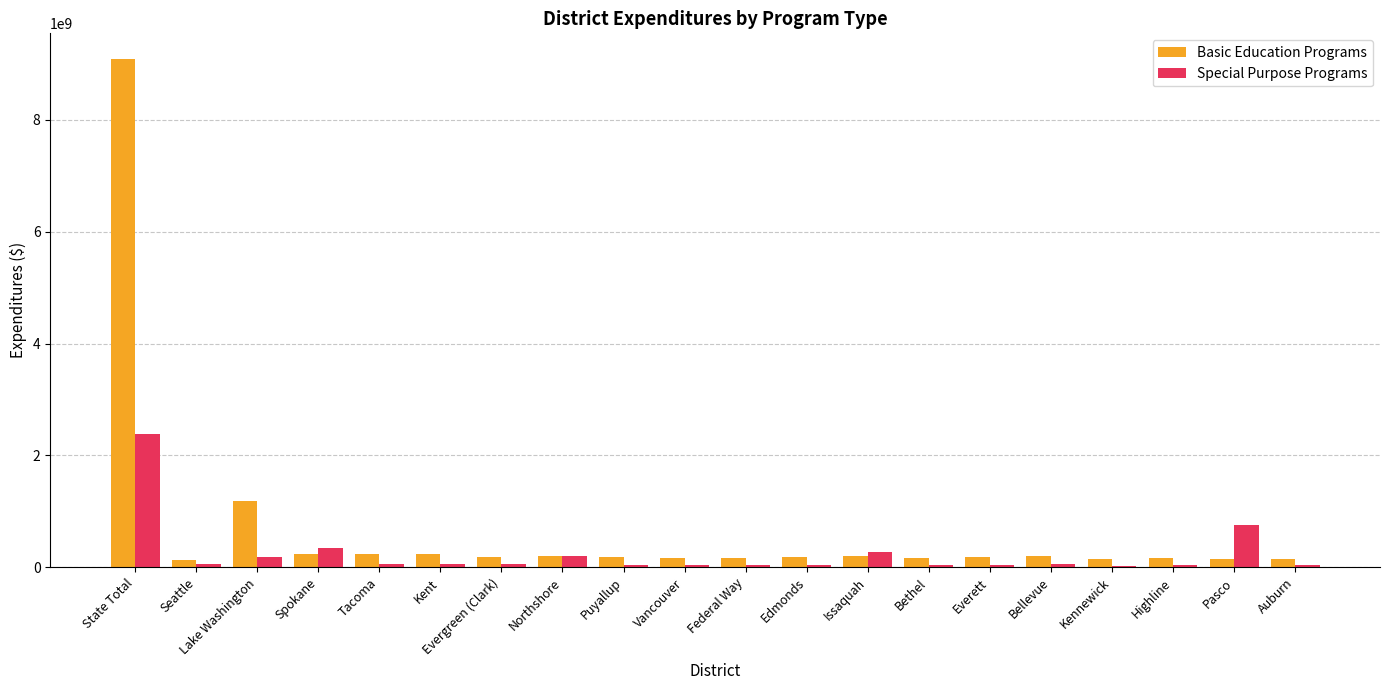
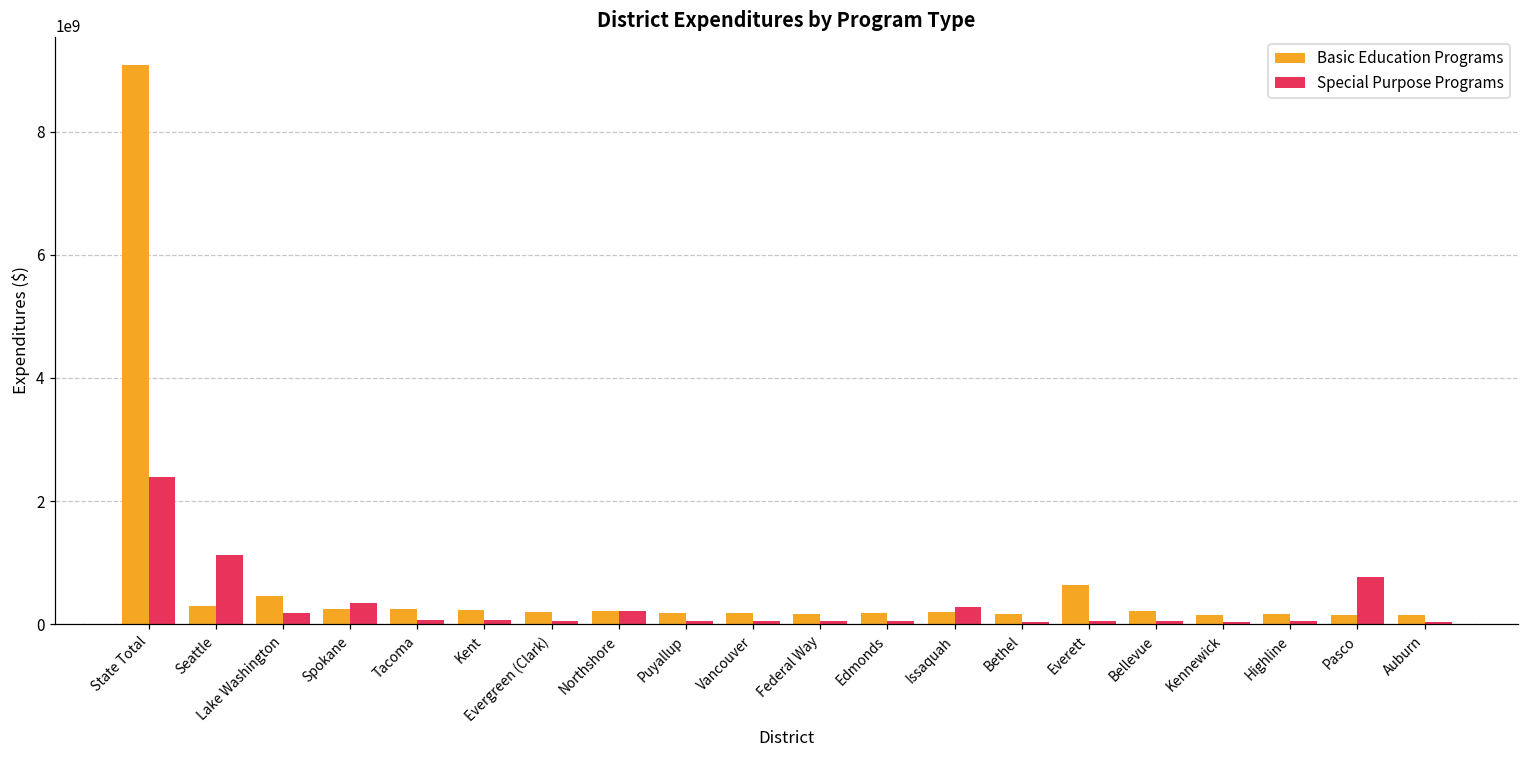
  {
    "Basic Education Programs": {
      "State Total": 9100000000,
-     "Seattle": 100000000,
-     "Lake Washington": 1200000000,
+     "Seattle": 300000000,
+     "Lake Washington": 500000000,
      "Spokane": 200000000,
      "Tacoma": 200000000,
      "Kent": 200000000,
      "Evergreen (Clark)": 200000000,
      "Northshore": 200000000,
      "Puyallup": 200000000,
      "Vancouver": 200000000,
      "Federal Way": 200000000,
      "Edmonds": 200000000,
      "Issaquah": 200000000,
      "Bethel": 200000000,
-     "Everett": 200000000,
+     "Everett": 600000000,
      "Bellevue": 200000000,
      "Kennewick": 100000000,
      "Highline": 200000000,
      "Pasco": 200000000,
      "Auburn": 100000000
    },
    "Special Purpose Programs": {
      "State Total": 2400000000,
-     "Seattle": 100000000,
+     "Seattle": 1100000000,
      "Lake Washington": 200000000,
      "Spokane": 300000000,
      "Tacoma": 100000000,
      "Kent": 100000000,
      "Evergreen (Clark)": 100000000,
      "Northshore": 200000000,
      "Vancouver": 0,
      "Federal Way": 0,
      "Edmonds": 0,
      "Issaquah": 300000000,
      "Everett": 0,
      "Bellevue": 100000000,
      "Highline": 0,
      "Pasco": 800000000
    }
  }
